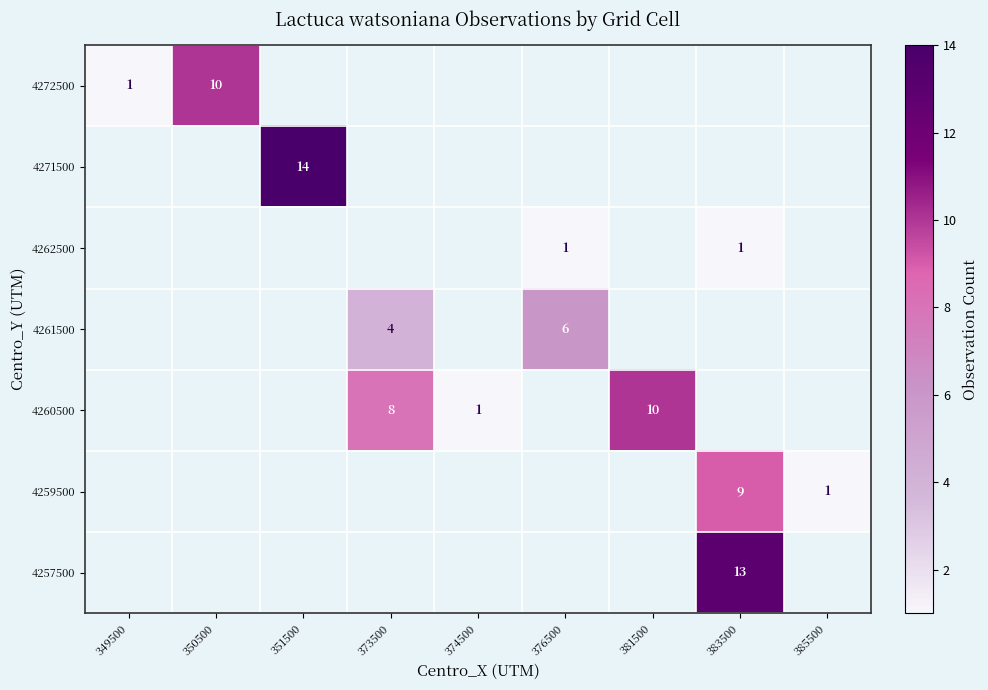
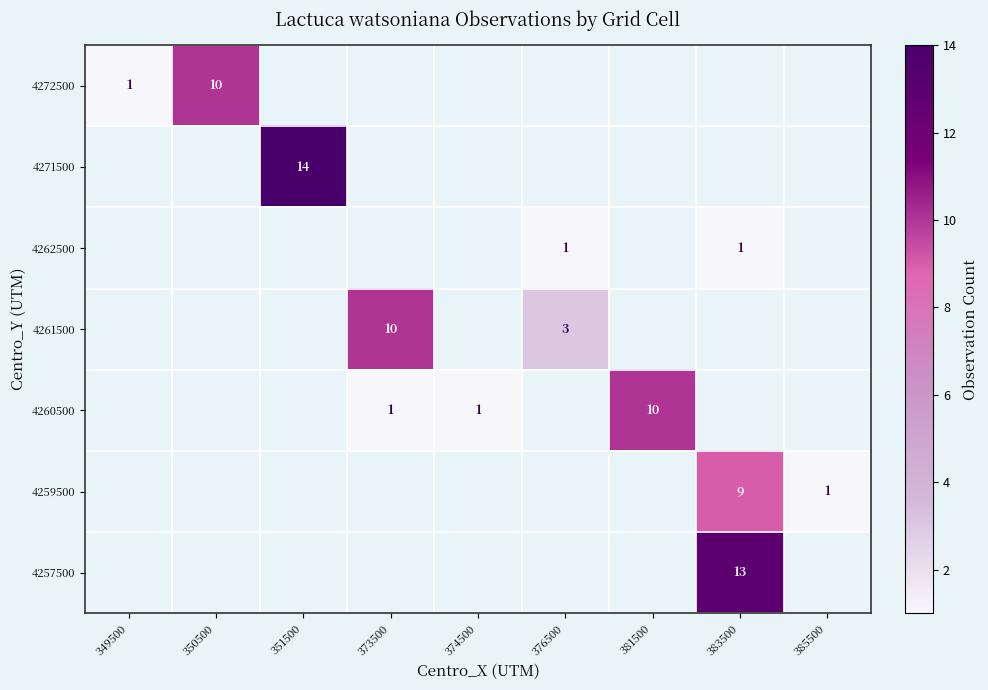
  {
    "4272500": {
      "349500": 1,
      "350500": 10
    },
    "4271500": {
      "351500": 14
    },
    "4262500": {
      "376500": 1,
      "383500": 1
    },
    "4261500": {
-     "373500": 4,
-     "376500": 6
+     "373500": 10,
+     "376500": 3
    },
    "4260500": {
-     "373500": 8,
+     "373500": 1,
      "374500": 1,
      "381500": 10
    },
    "4259500": {
      "383500": 9,
      "385500": 1
    },
    "4257500": {
      "383500": 13
    }
  }
